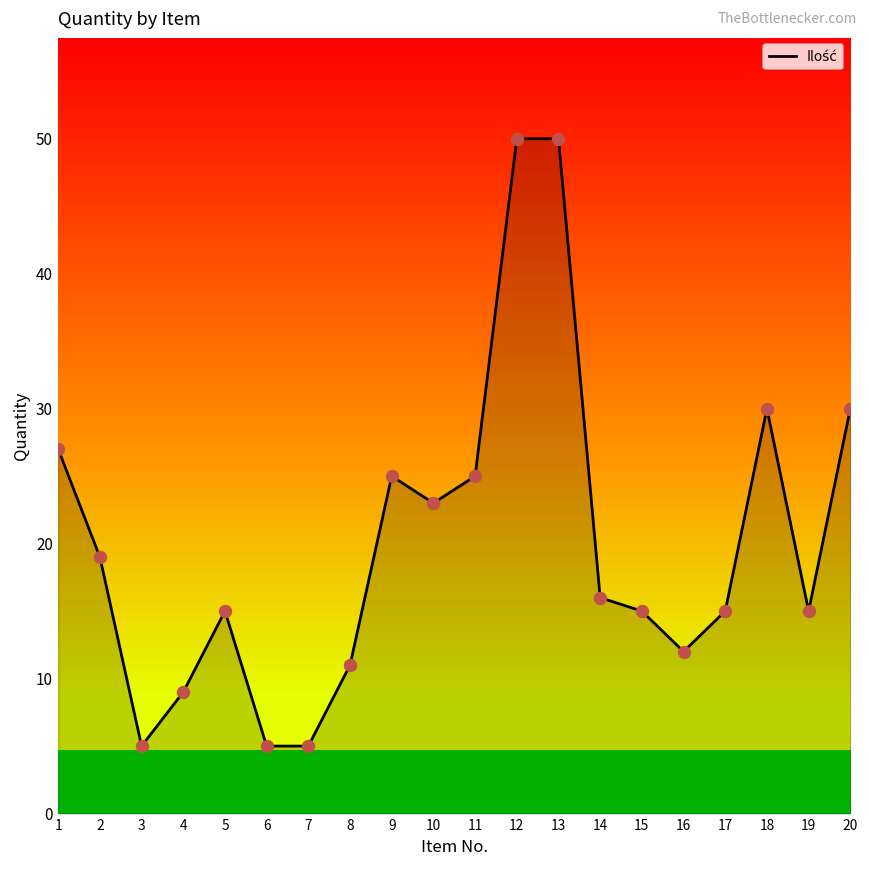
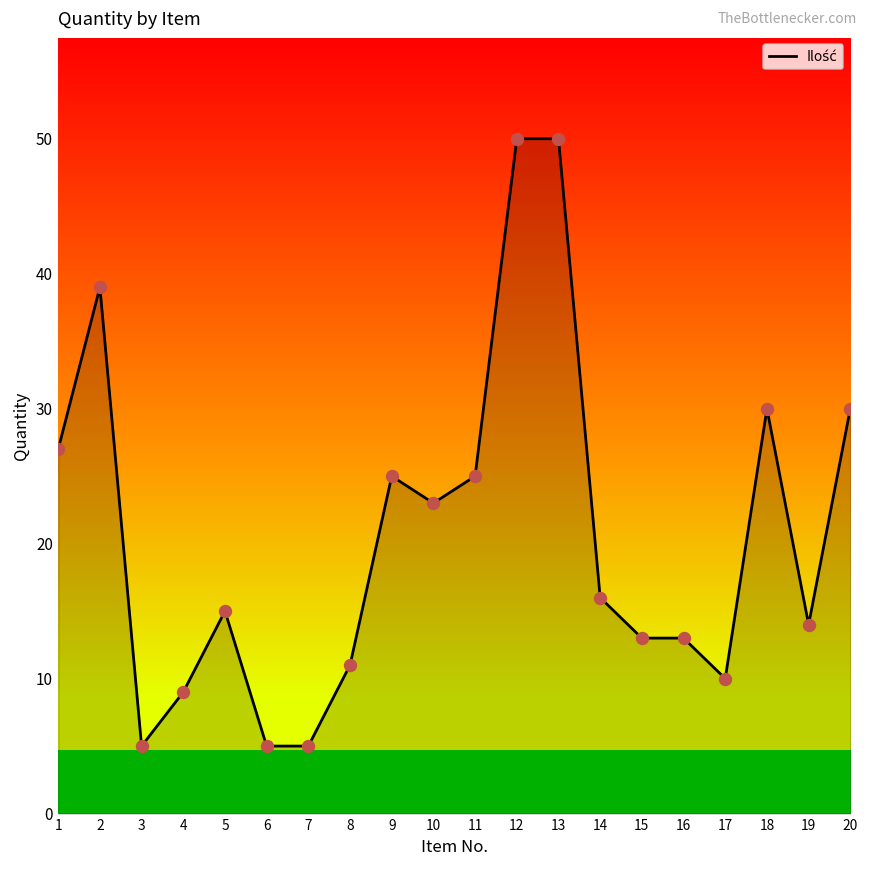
  {
    "1": 27,
-   "2": 19,
+   "2": 39,
    "3": 5,
    "4": 9,
    "5": 15,
    "6": 5,
    "7": 5,
    "8": 11,
    "9": 25,
    "10": 23,
    "11": 25,
    "12": 50,
    "13": 50,
    "14": 16,
-   "15": 15,
-   "16": 12,
-   "17": 15,
+   "15": 13,
+   "16": 13,
+   "17": 10,
    "18": 30,
-   "19": 15,
+   "19": 14,
    "20": 30
  }
